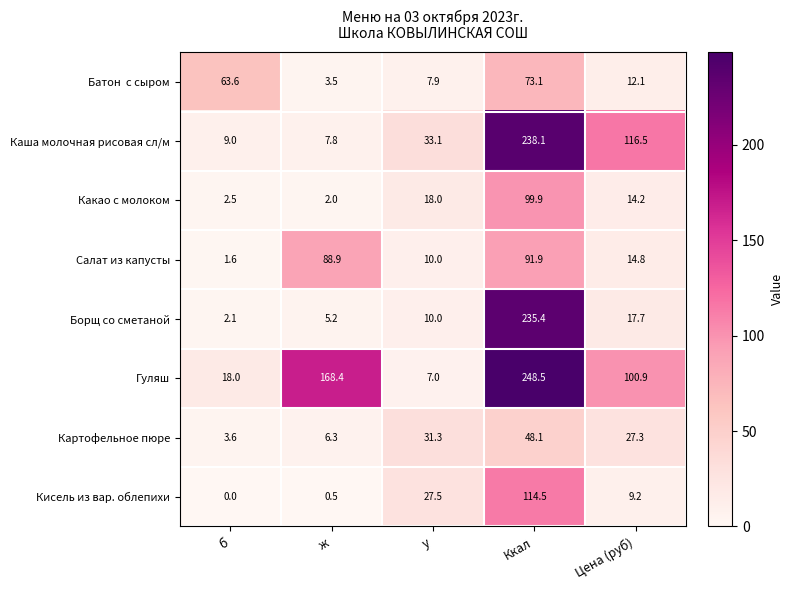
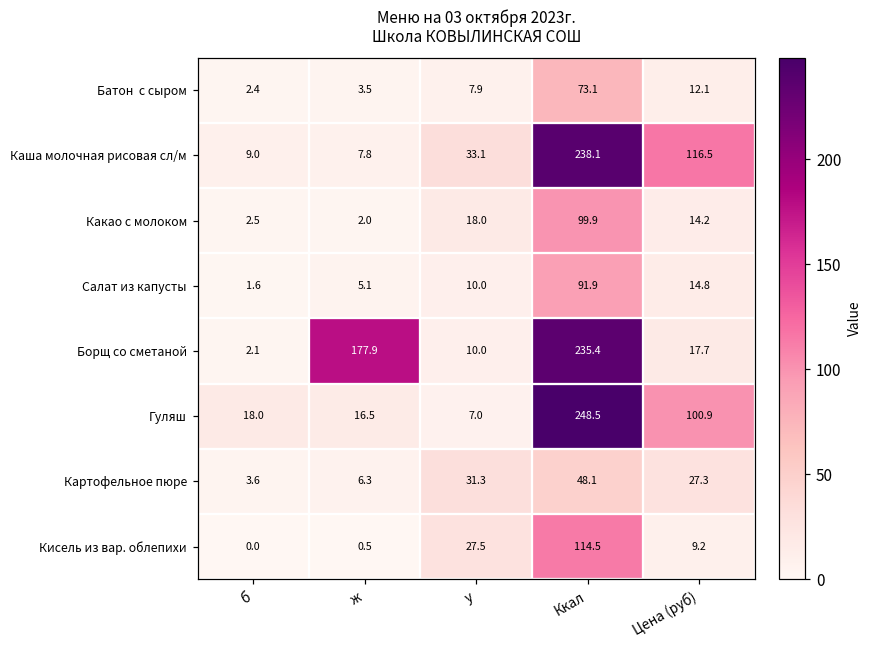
  {
    "Батон с сыром": {
-     "б": 63.6,
+     "б": 2.4,
      "ж": 3.5,
      "у": 7.9,
      "Ккал": 73.1,
      "Цена (руб)": 12.1
    },
    "Каша молочная рисовая сл/м": {
      "б": 9.0,
      "ж": 7.8,
      "у": 33.1,
      "Ккал": 238.1,
      "Цена (руб)": 116.5
    },
    "Какао с молоком": {
      "б": 2.5,
      "ж": 2.0,
      "у": 18.0,
      "Ккал": 99.9,
      "Цена (руб)": 14.2
    },
    "Салат из капусты": {
      "б": 1.6,
-     "ж": 88.9,
+     "ж": 5.1,
      "у": 10.0,
      "Ккал": 91.9,
      "Цена (руб)": 14.8
    },
    "Борщ со сметаной": {
      "б": 2.1,
-     "ж": 5.2,
+     "ж": 177.9,
      "у": 10.0,
      "Ккал": 235.4,
      "Цена (руб)": 17.7
    },
    "Гуляш": {
      "б": 18.0,
-     "ж": 168.4,
+     "ж": 16.5,
      "у": 7.0,
      "Ккал": 248.5,
      "Цена (руб)": 100.9
    },
    "Картофельное пюре": {
      "б": 3.6,
      "ж": 6.3,
      "у": 31.3,
      "Ккал": 48.1,
      "Цена (руб)": 27.3
    },
    "Кисель из вар. облепихи": {
      "б": 0.0,
      "ж": 0.5,
      "у": 27.5,
      "Ккал": 114.5,
      "Цена (руб)": 9.2
    }
  }
